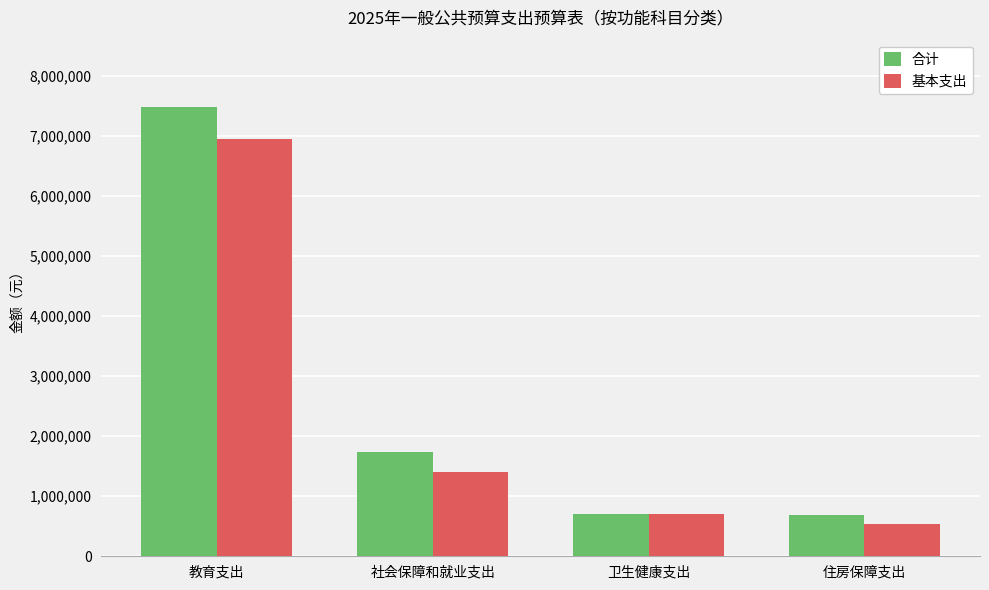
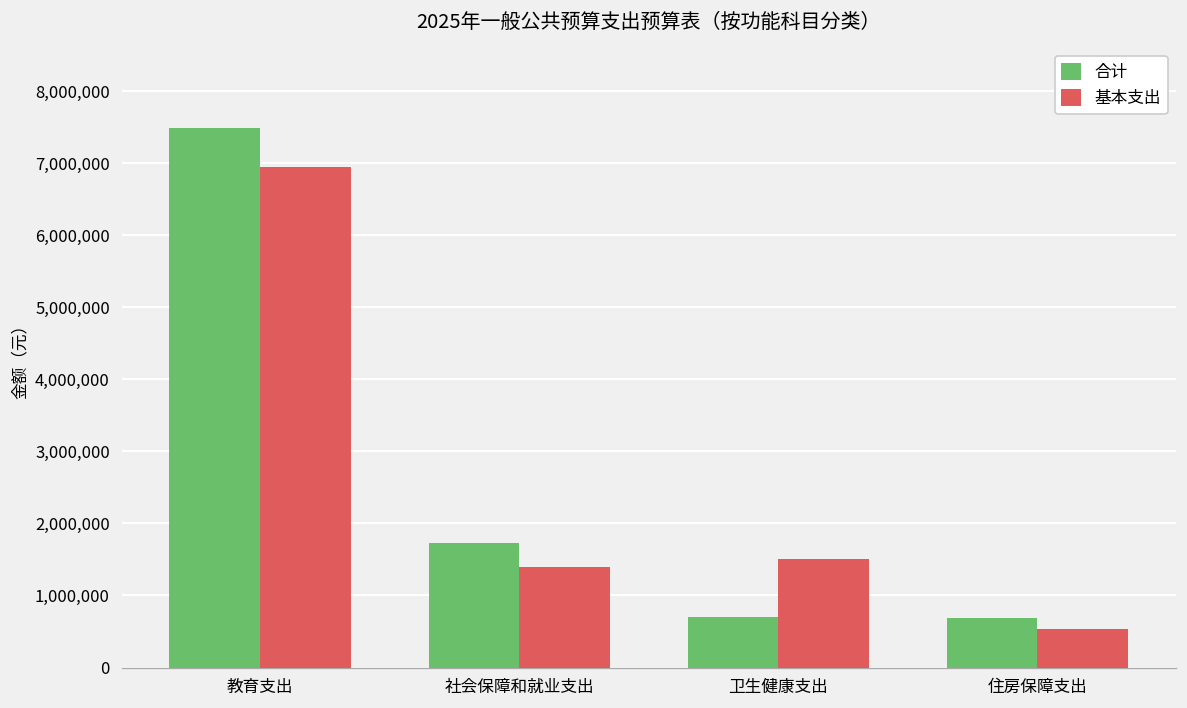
  {
    "合计": {
      "教育支出": "7,500,000",
      "社会保障和就业支出": "1,700,000",
      "卫生健康支出": "700,000",
      "住房保障支出": "700,000"
    },
    "基本支出": {
      "教育支出": "6,900,000",
      "社会保障和就业支出": "1,400,000",
-     "卫生健康支出": "700,000",
+     "卫生健康支出": "1,500,000",
      "住房保障支出": "500,000"
    }
  }
